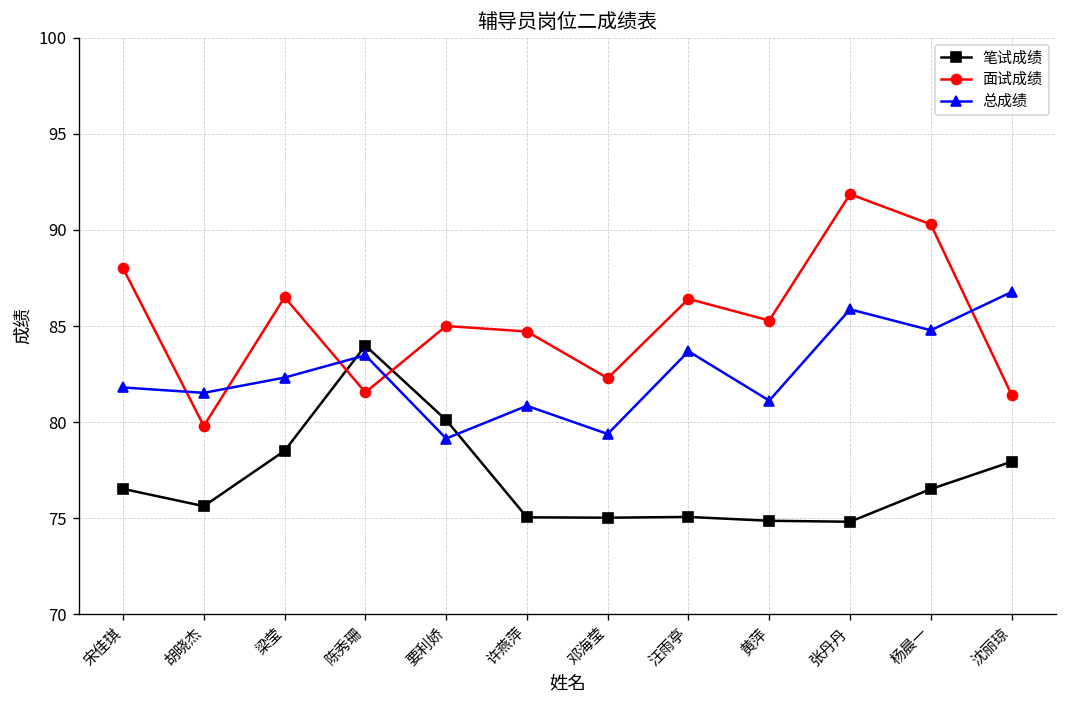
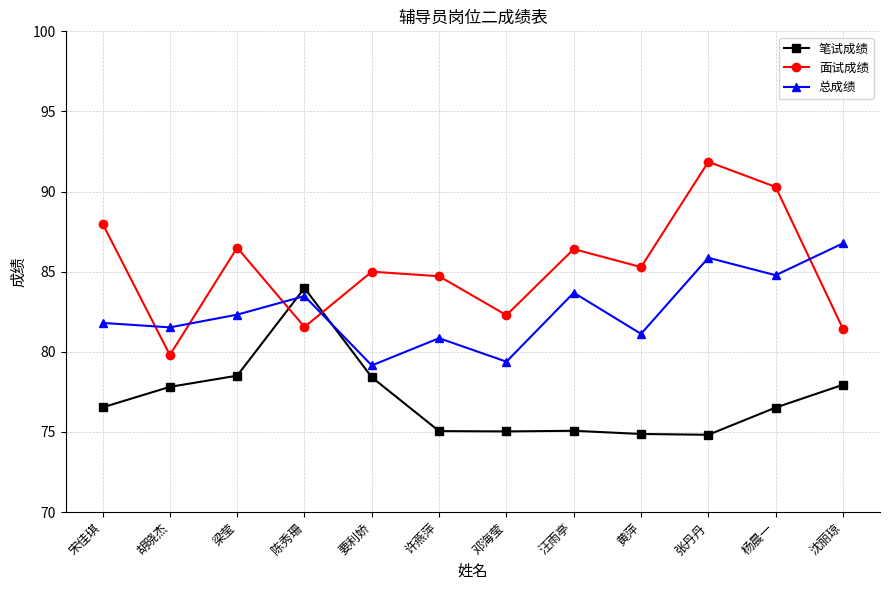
  {
    "笔试成绩": {
      "宋佳琪": 76.5,
-     "胡晓杰": 75.6,
+     "胡晓杰": 77.8,
      "梁莹": 78.5,
      "陈秀珊": 84.0,
-     "要利娇": 80.1,
+     "要利娇": 78.4,
      "许燕萍": 75.1,
      "邓海莹": 75.0,
      "汪雨亭": 75.1,
      "黄萍": 74.9,
      "张丹丹": 74.8,
      "杨晨一": 76.5,
      "沈丽琼": 77.9
    },
    "面试成绩": {
      "宋佳琪": 88.0,
      "胡晓杰": 79.8,
      "梁莹": 86.5,
      "陈秀珊": 81.5,
      "要利娇": 85.0,
      "许燕萍": 84.7,
      "邓海莹": 82.3,
      "汪雨亭": 86.4,
      "黄萍": 85.3,
      "张丹丹": 91.9,
      "杨晨一": 90.3,
      "沈丽琼": 81.4
    },
    "总成绩": {
      "宋佳琪": 81.8,
      "胡晓杰": 81.5,
      "梁莹": 82.3,
      "陈秀珊": 83.5,
      "要利娇": 79.1,
      "许燕萍": 80.8,
      "邓海莹": 79.4,
      "汪雨亭": 83.7,
      "黄萍": 81.1,
      "张丹丹": 85.9,
      "杨晨一": 84.8,
      "沈丽琼": 86.8
    }
  }
